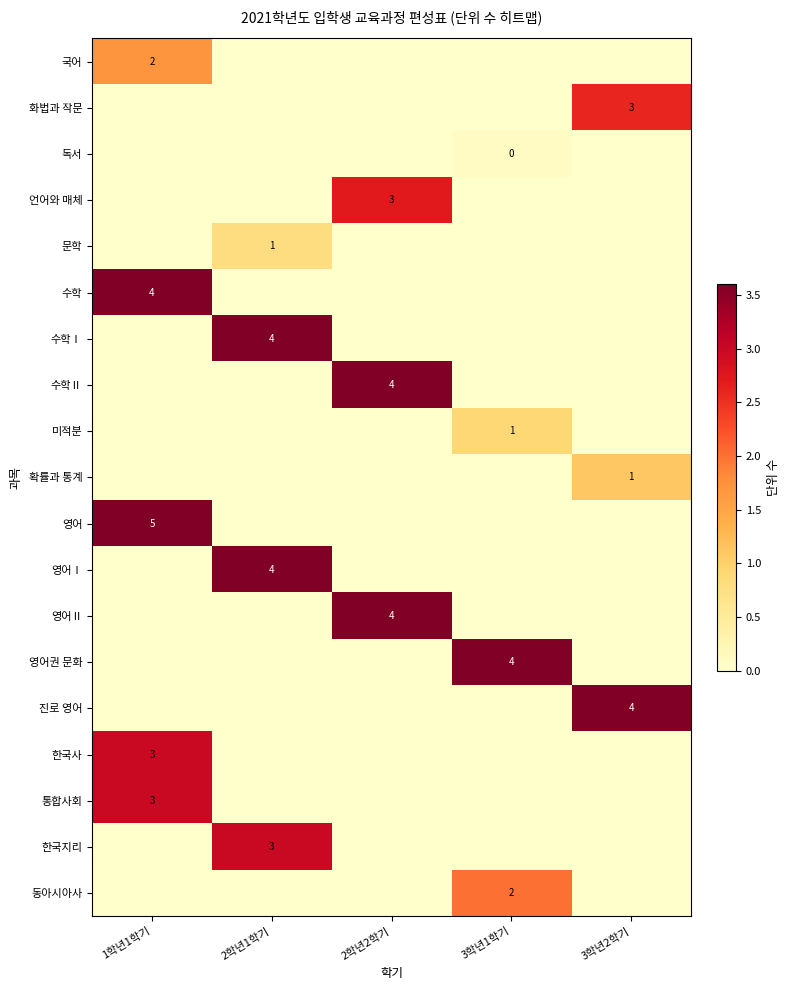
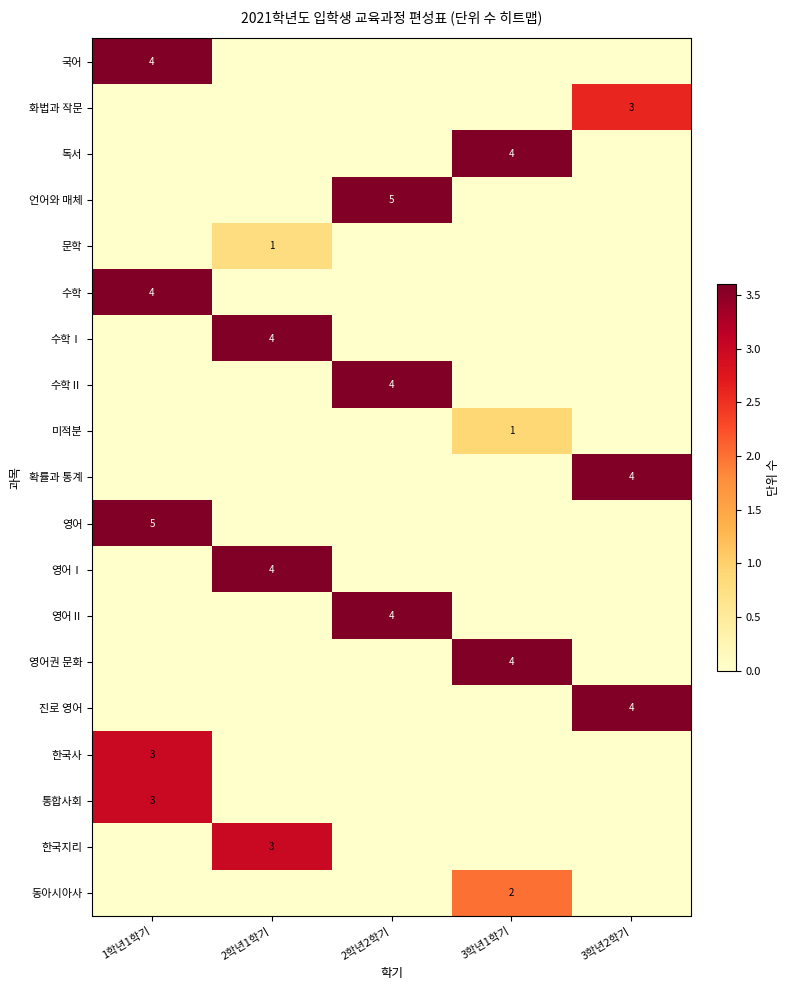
  {
    "국어": {
-     "1학년1학기": 2
+     "1학년1학기": 4
    },
    "화법과 작문": {
      "3학년2학기": 3
    },
    "독서": {
-     "3학년1학기": 0
+     "3학년1학기": 4
    },
    "언어와 매체": {
-     "2학년2학기": 3
+     "2학년2학기": 5
    },
    "문학": {
      "2학년1학기": 1
    },
    "수학": {
      "1학년1학기": 4
    },
    "수학Ⅰ": {
      "2학년1학기": 4
    },
    "수학Ⅱ": {
      "2학년2학기": 4
    },
    "미적분": {
      "3학년1학기": 1
    },
    "확률과 통계": {
-     "3학년2학기": 1
+     "3학년2학기": 4
    },
    "영어": {
      "1학년1학기": 5
    },
    "영어Ⅰ": {
      "2학년1학기": 4
    },
    "영어Ⅱ": {
      "2학년2학기": 4
    },
    "영어권 문화": {
      "3학년1학기": 4
    },
    "진로 영어": {
      "3학년2학기": 4
    },
    "한국사": {
      "1학년1학기": 3
    },
    "통합사회": {
      "1학년1학기": 3
    },
    "한국지리": {
      "2학년1학기": 3
    },
    "동아시아사": {
      "3학년1학기": 2
    }
  }
